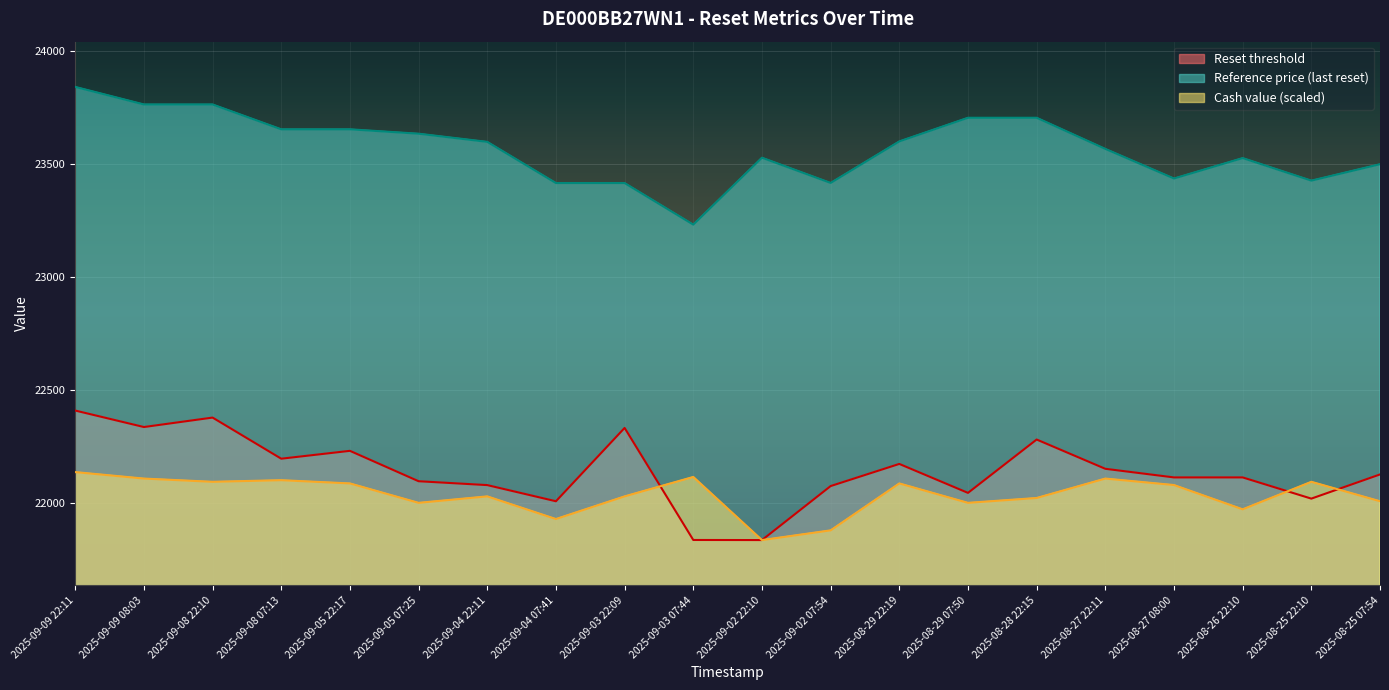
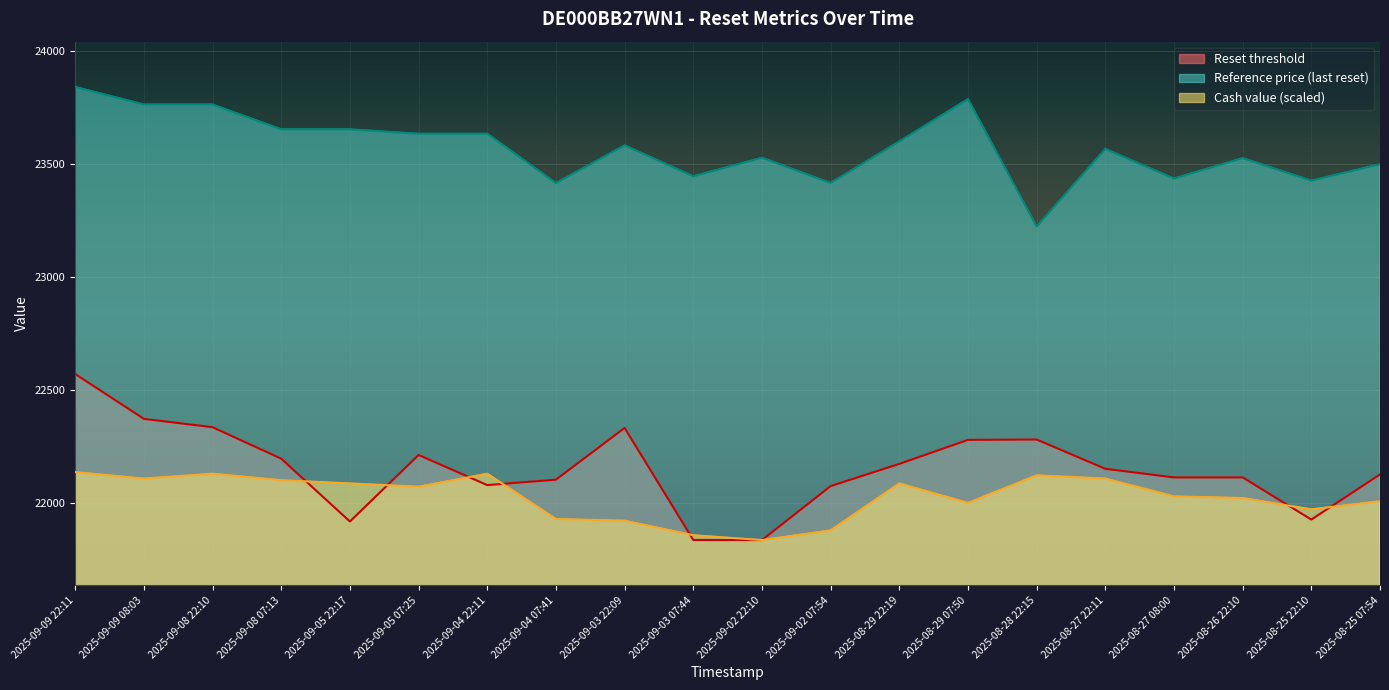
  {
    "Reset threshold": {
-     "2025-09-09 22:11": 22410,
-     "2025-09-09 08:03": 22340,
-     "2025-09-08 22:10": 22380,
+     "2025-09-09 22:11": 22570,
+     "2025-09-09 08:03": 22370,
+     "2025-09-08 22:10": 22340,
      "2025-09-08 07:13": 22200,
-     "2025-09-05 22:17": 22230,
-     "2025-09-05 07:25": 22100,
+     "2025-09-05 22:17": 21920,
+     "2025-09-05 07:25": 22210,
      "2025-09-04 22:11": 22080,
-     "2025-09-04 07:41": 22010,
+     "2025-09-04 07:41": 22100,
      "2025-09-03 22:09": 22330,
      "2025-09-03 07:44": 21840,
      "2025-09-02 07:54": 22080,
      "2025-08-29 22:19": 22170,
-     "2025-08-29 07:50": 22050,
+     "2025-08-29 07:50": 22280,
      "2025-08-28 22:15": 22280,
      "2025-08-27 22:11": 22150,
      "2025-08-27 08:00": 22110,
      "2025-08-26 22:10": 22110,
-     "2025-08-25 22:10": 22020,
+     "2025-08-25 22:10": 21930,
      "2025-08-25 07:54": 22130
    },
    "Reference price (last reset)": {
      "2025-09-09 22:11": 23840,
      "2025-09-09 08:03": 23760,
      "2025-09-08 22:10": 23760,
      "2025-09-08 07:13": 23650,
      "2025-09-05 22:17": 23650,
      "2025-09-05 07:25": 23630,
-     "2025-09-04 22:11": 23600,
+     "2025-09-04 22:11": 23630,
      "2025-09-04 07:41": 23410,
-     "2025-09-03 22:09": 23410,
-     "2025-09-03 07:44": 23230,
+     "2025-09-03 22:09": 23580,
+     "2025-09-03 07:44": 23440,
      "2025-09-02 22:10": 23530,
      "2025-09-02 07:54": 23420,
      "2025-08-29 22:19": 23600,
-     "2025-08-29 07:50": 23700,
-     "2025-08-28 22:15": 23700,
+     "2025-08-29 07:50": 23790,
+     "2025-08-28 22:15": 23220,
      "2025-08-27 22:11": 23570,
      "2025-08-27 08:00": 23440,
      "2025-08-26 22:10": 23530,
      "2025-08-25 22:10": 23430,
      "2025-08-25 07:54": 23500
    },
    "Cash value (scaled)": {
      "2025-09-09 22:11": 22140,
      "2025-09-09 08:03": 22110,
-     "2025-09-08 22:10": 22090,
+     "2025-09-08 22:10": 22130,
      "2025-09-08 07:13": 22100,
      "2025-09-05 22:17": 22090,
-     "2025-09-05 07:25": 22000,
-     "2025-09-04 22:11": 22030,
+     "2025-09-05 07:25": 22070,
+     "2025-09-04 22:11": 22130,
      "2025-09-04 07:41": 21930,
-     "2025-09-03 22:09": 22030,
-     "2025-09-03 07:44": 22120,
+     "2025-09-03 22:09": 21920,
+     "2025-09-03 07:44": 21860,
      "2025-09-02 07:54": 21880,
      "2025-08-29 22:19": 22090,
      "2025-08-29 07:50": 22000,
-     "2025-08-28 22:15": 22020,
+     "2025-08-28 22:15": 22120,
      "2025-08-27 22:11": 22110,
-     "2025-08-27 08:00": 22080,
-     "2025-08-26 22:10": 21970,
-     "2025-08-25 22:10": 22090,
+     "2025-08-27 08:00": 22030,
+     "2025-08-26 22:10": 22020,
+     "2025-08-25 22:10": 21970,
      "2025-08-25 07:54": 22010
    }
  }
